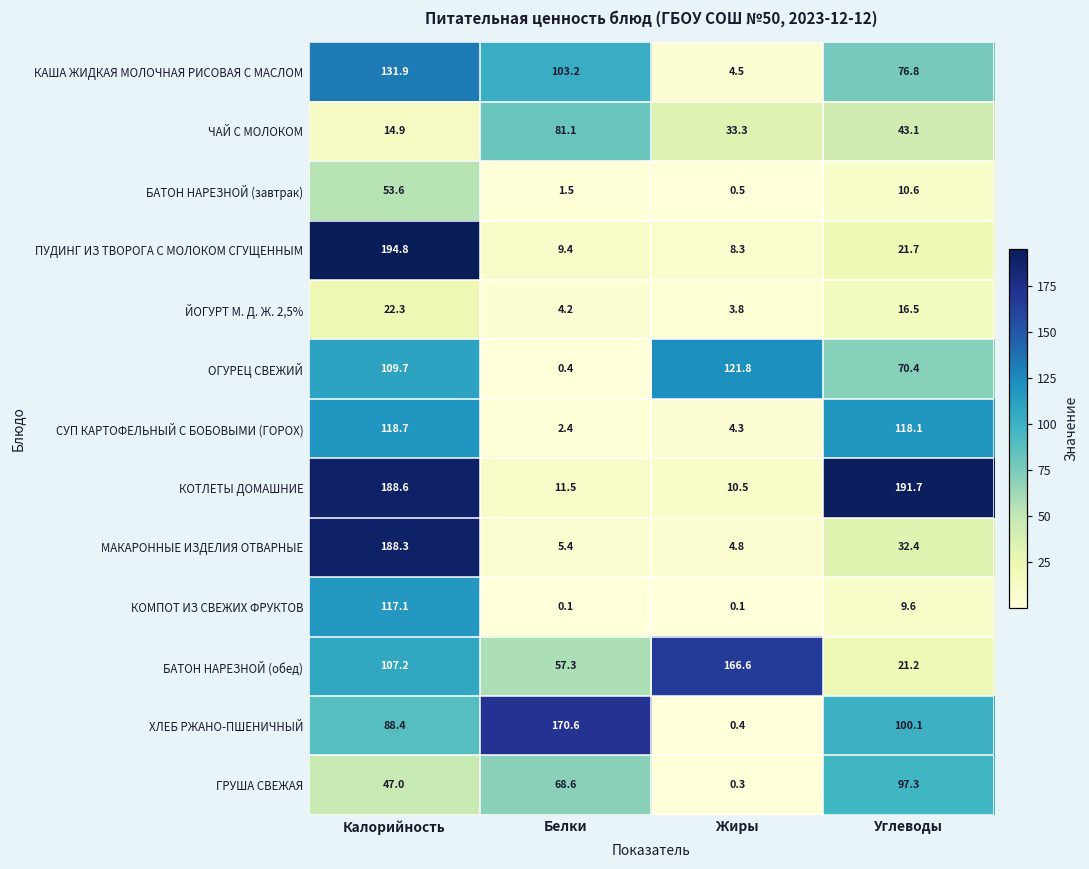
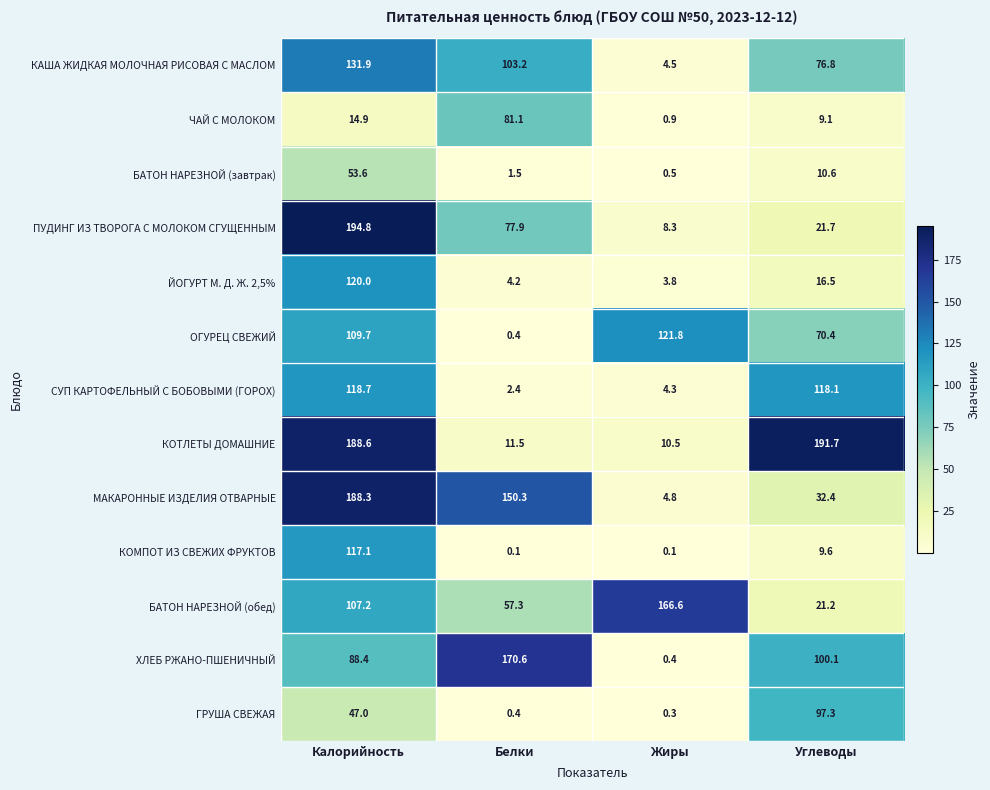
  {
    "КАША ЖИДКАЯ МОЛОЧНАЯ РИСОВАЯ С МАСЛОМ": {
      "Калорийность": 131.9,
      "Белки": 103.2,
      "Жиры": 4.5,
      "Углеводы": 76.8
    },
    "ЧАЙ С МОЛОКОМ": {
      "Калорийность": 14.9,
      "Белки": 81.1,
-     "Жиры": 33.3,
-     "Углеводы": 43.1
+     "Жиры": 0.9,
+     "Углеводы": 9.1
    },
    "БАТОН НАРЕЗНОЙ (завтрак)": {
      "Калорийность": 53.6,
      "Белки": 1.5,
      "Жиры": 0.5,
      "Углеводы": 10.6
    },
    "ПУДИНГ ИЗ ТВОРОГА С МОЛОКОМ СГУЩЕННЫМ": {
      "Калорийность": 194.8,
-     "Белки": 9.4,
+     "Белки": 77.9,
      "Жиры": 8.3,
      "Углеводы": 21.7
    },
    "ЙОГУРТ М. Д. Ж. 2,5%": {
-     "Калорийность": 22.3,
+     "Калорийность": 120.0,
      "Белки": 4.2,
      "Жиры": 3.8,
      "Углеводы": 16.5
    },
    "ОГУРЕЦ СВЕЖИЙ": {
      "Калорийность": 109.7,
      "Белки": 0.4,
      "Жиры": 121.8,
      "Углеводы": 70.4
    },
    "СУП КАРТОФЕЛЬНЫЙ С БОБОВЫМИ (ГОРОХ)": {
      "Калорийность": 118.7,
      "Белки": 2.4,
      "Жиры": 4.3,
      "Углеводы": 118.1
    },
    "КОТЛЕТЫ ДОМАШНИЕ": {
      "Калорийность": 188.6,
      "Белки": 11.5,
      "Жиры": 10.5,
      "Углеводы": 191.7
    },
    "МАКАРОННЫЕ ИЗДЕЛИЯ ОТВАРНЫЕ": {
      "Калорийность": 188.3,
-     "Белки": 5.4,
+     "Белки": 150.3,
      "Жиры": 4.8,
      "Углеводы": 32.4
    },
    "КОМПОТ ИЗ СВЕЖИХ ФРУКТОВ": {
      "Калорийность": 117.1,
      "Белки": 0.1,
      "Жиры": 0.1,
      "Углеводы": 9.6
    },
    "БАТОН НАРЕЗНОЙ (обед)": {
      "Калорийность": 107.2,
      "Белки": 57.3,
      "Жиры": 166.6,
      "Углеводы": 21.2
    },
    "ХЛЕБ РЖАНО-ПШЕНИЧНЫЙ": {
      "Калорийность": 88.4,
      "Белки": 170.6,
      "Жиры": 0.4,
      "Углеводы": 100.1
    },
    "ГРУША СВЕЖАЯ": {
      "Калорийность": 47.0,
-     "Белки": 68.6,
+     "Белки": 0.4,
      "Жиры": 0.3,
      "Углеводы": 97.3
    }
  }
